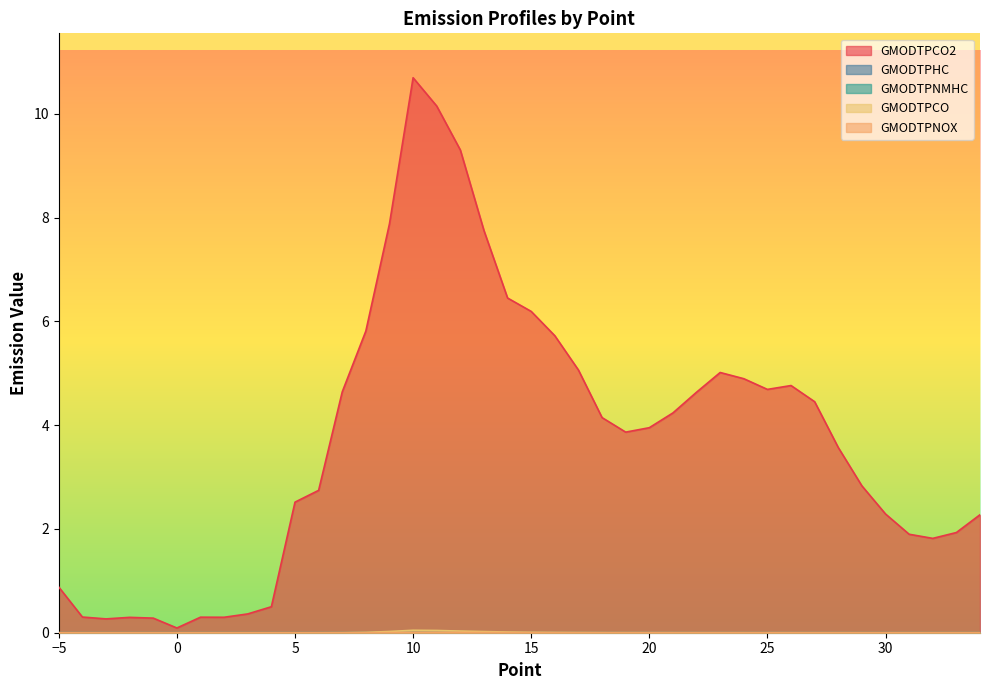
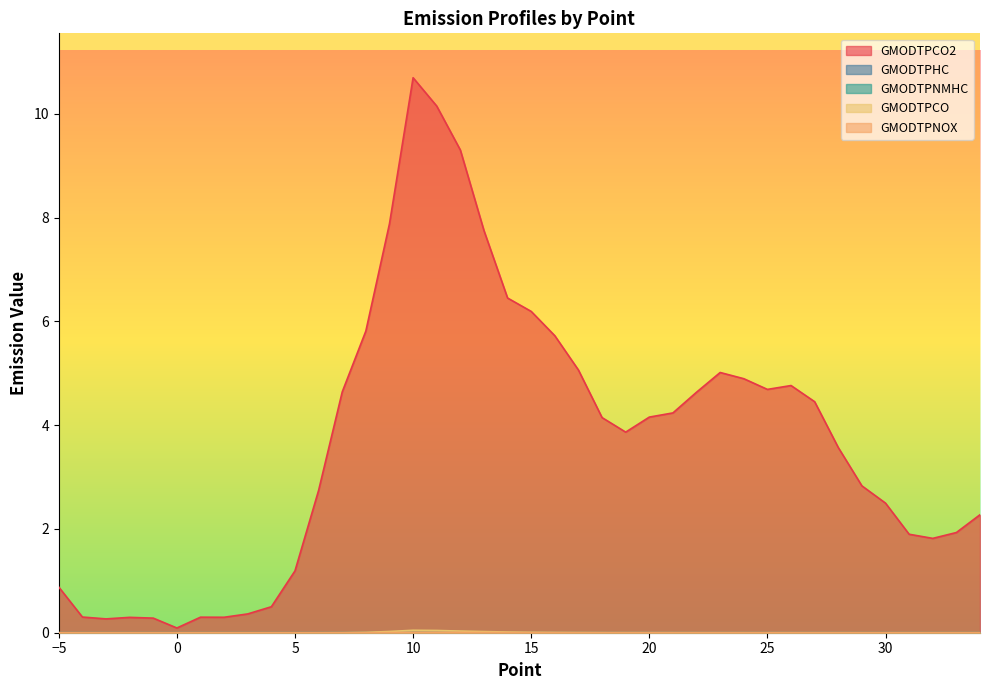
  {
    "GMODTPCO2": {
      "−5": 0.9,
      "0": 0.1,
-     "5": 2.5,
+     "5": 1.2,
      "10": 10.7,
      "15": 6.2,
-     "20": 4.0,
+     "20": 4.2,
      "25": 4.7,
-     "30": 2.3
+     "30": 2.5
    }
  }
